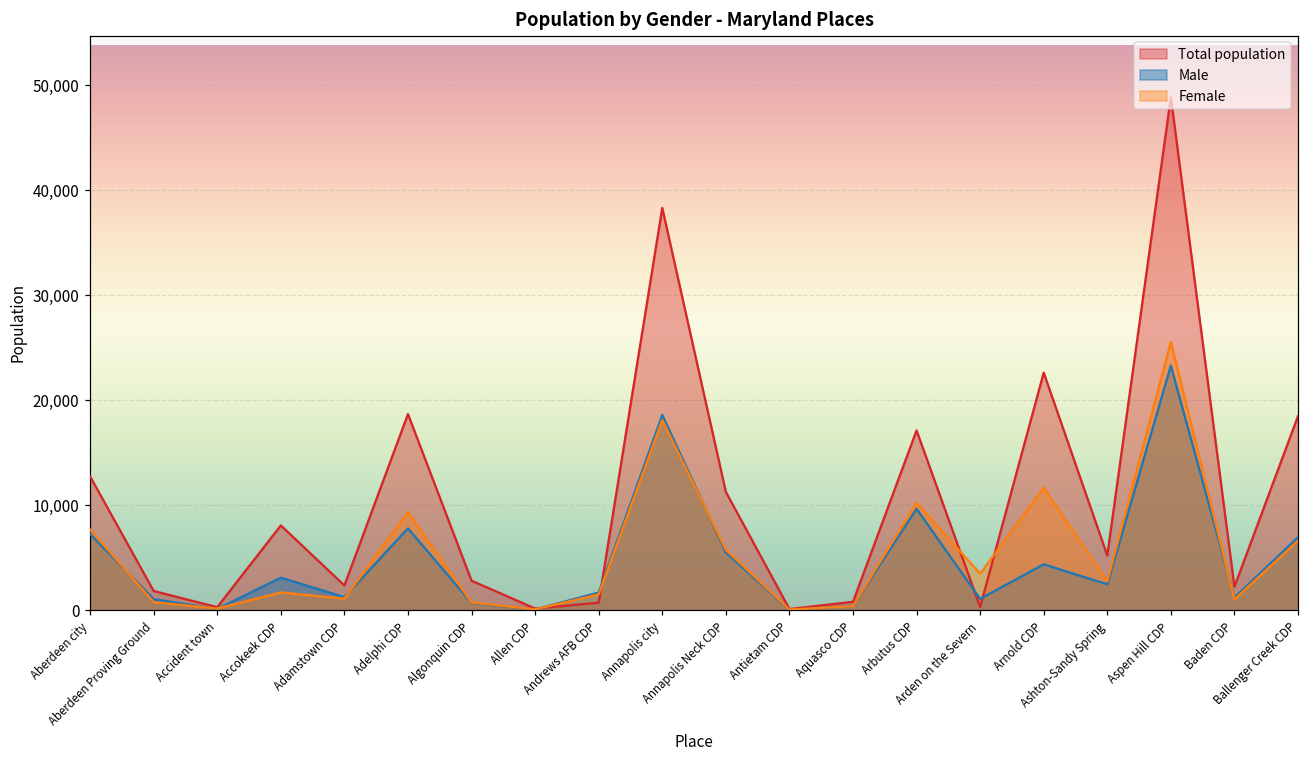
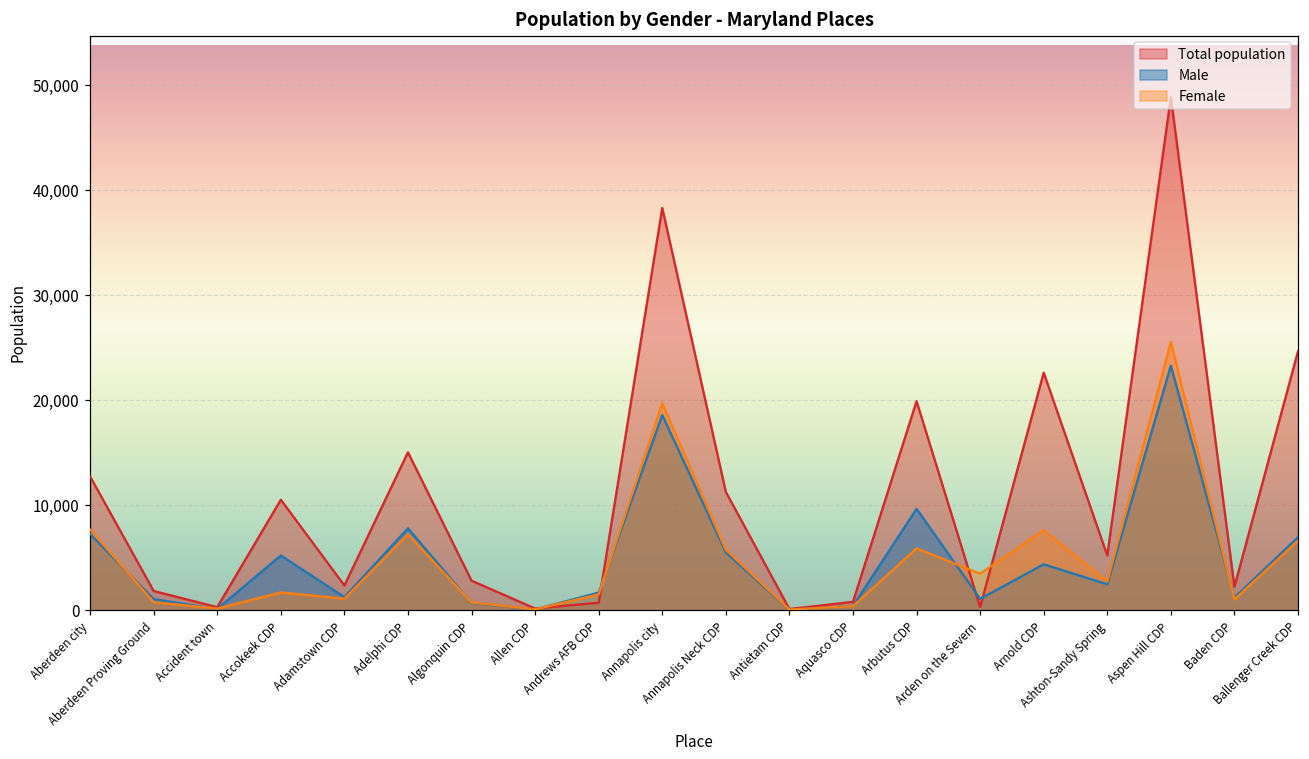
  {
    "Total population": {
      "Aberdeen city": "13,000",
      "Aberdeen Proving Ground": "2,000",
-     "Accokeek CDP": "8,000",
+     "Accokeek CDP": "11,000",
      "Adamstown CDP": "2,000",
-     "Adelphi CDP": "19,000",
+     "Adelphi CDP": "15,000",
      "Algonquin CDP": "3,000",
      "Andrews AFB CDP": "1,000",
      "Annapolis city": "38,000",
      "Annapolis Neck CDP": "11,000",
      "Aquasco CDP": "1,000",
-     "Arbutus CDP": "17,000",
+     "Arbutus CDP": "20,000",
      "Arden on the Severn": "0",
      "Arnold CDP": "23,000",
      "Ashton-Sandy Spring": "5,000",
      "Baden CDP": "2,000",
-     "Ballenger Creek CDP": "18,000"
+     "Ballenger Creek CDP": "25,000"
    },
    "Male": {
      "Aberdeen city": "7,000",
      "Aberdeen Proving Ground": "1,000",
-     "Accokeek CDP": "3,000",
+     "Accokeek CDP": "5,000",
      "Adelphi CDP": "8,000",
      "Annapolis city": "19,000",
      "Arbutus CDP": "10,000",
      "Arden on the Severn": "1,000",
      "Arnold CDP": "4,000",
      "Ashton-Sandy Spring": "2,000",
      "Aspen Hill CDP": "23,000",
      "Ballenger Creek CDP": "7,000"
    },
    "Female": {
      "Aberdeen city": "8,000",
      "Aberdeen Proving Ground": "1,000",
      "Accokeek CDP": "2,000",
-     "Adelphi CDP": "9,000",
-     "Annapolis city": "18,000",
-     "Arbutus CDP": "10,000",
+     "Adelphi CDP": "7,000",
+     "Annapolis city": "20,000",
+     "Arbutus CDP": "6,000",
      "Arden on the Severn": "3,000",
-     "Arnold CDP": "12,000",
+     "Arnold CDP": "8,000",
      "Ashton-Sandy Spring": "3,000",
      "Aspen Hill CDP": "26,000",
      "Ballenger Creek CDP": "7,000"
    }
  }
